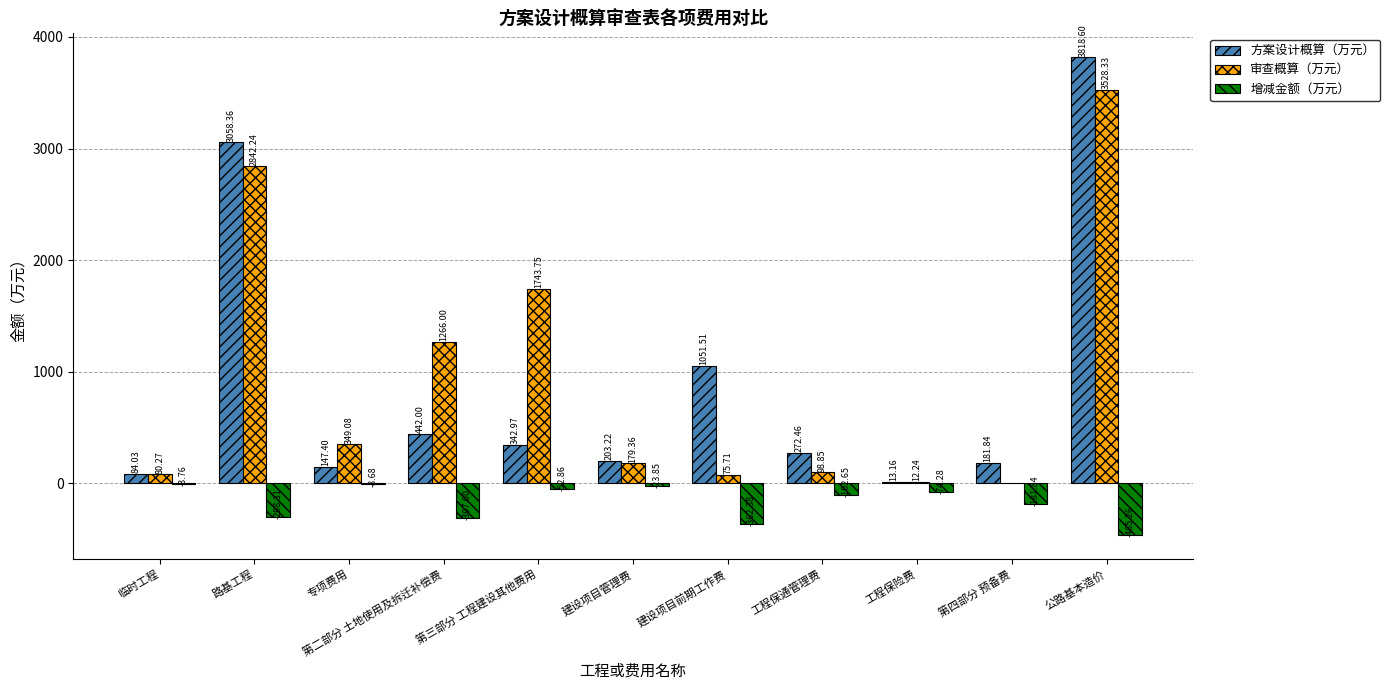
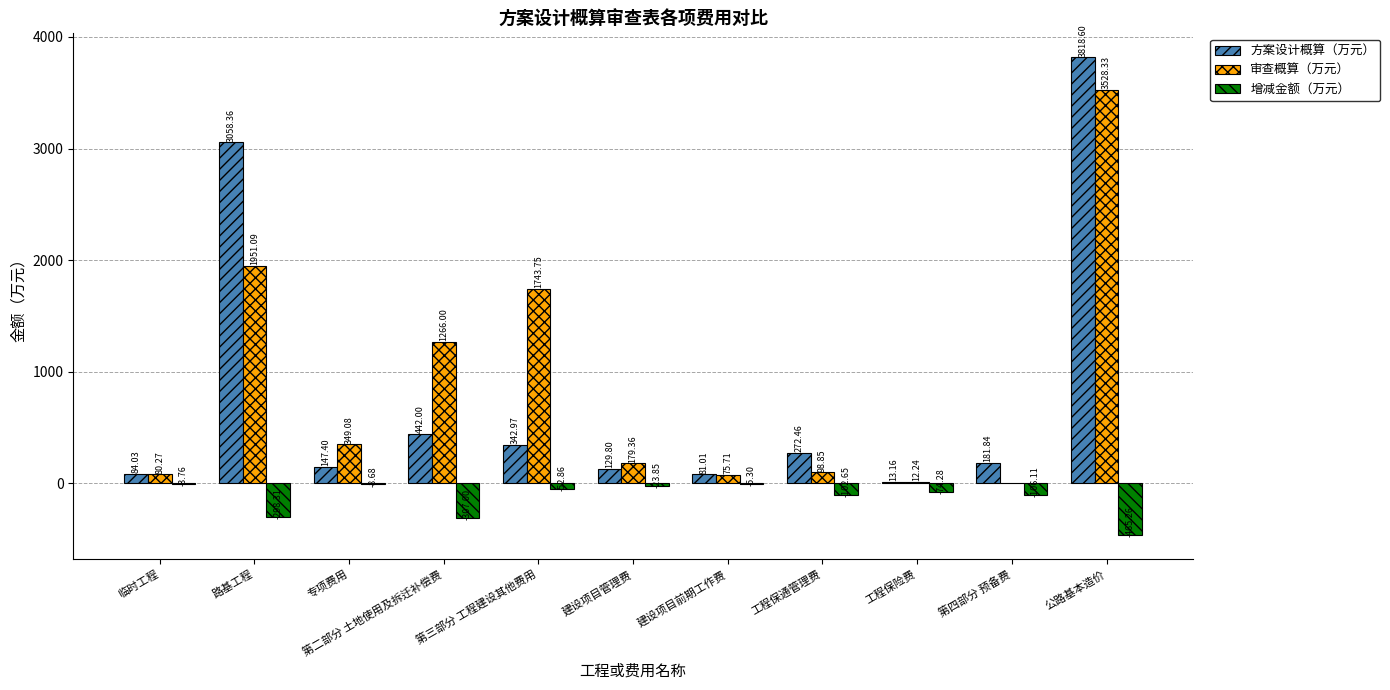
  {
    "方案设计概算（万元）": {
      "临时工程": 84.03,
      "路基工程": 3058.36,
      "专项费用": 147.40,
      "第二部分 土地使用及拆迁补偿费": 442.00,
      "第三部分 工程建设其他费用": 342.97,
-     "建设项目管理费": 203.22,
-     "建设项目前期工作费": 1051.51,
+     "建设项目管理费": 129.80,
+     "建设项目前期工作费": 81.01,
      "工程保通管理费": 272.46,
      "工程保险费": 13.16,
      "第四部分 预备费": 181.84,
      "公路基本造价": 3818.60
    },
    "审查概算（万元）": {
      "临时工程": 80.27,
-     "路基工程": 2842.24,
+     "路基工程": 1951.09,
      "专项费用": 349.08,
      "第二部分 土地使用及拆迁补偿费": 1266.00,
      "第三部分 工程建设其他费用": 1743.75,
      "建设项目管理费": 179.36,
      "建设项目前期工作费": 75.71,
      "工程保通管理费": 98.85,
      "工程保险费": 12.24,
      "公路基本造价": 3528.33
    },
    "增减金额（万元）": {
      "临时工程": -3.76,
      "路基工程": -298.31,
      "专项费用": -8.68,
      "第二部分 土地使用及拆迁补偿费": -307.00,
      "第三部分 工程建设其他费用": -52.86,
      "建设项目管理费": -23.85,
-     "建设项目前期工作费": -362.38,
+     "建设项目前期工作费": -5.30,
      "工程保通管理费": -102.65,
      "工程保险费": -74.28,
-     "第四部分 预备费": -181.84,
+     "第四部分 预备费": -106.11,
      "公路基本造价": -465.26
    }
  }
